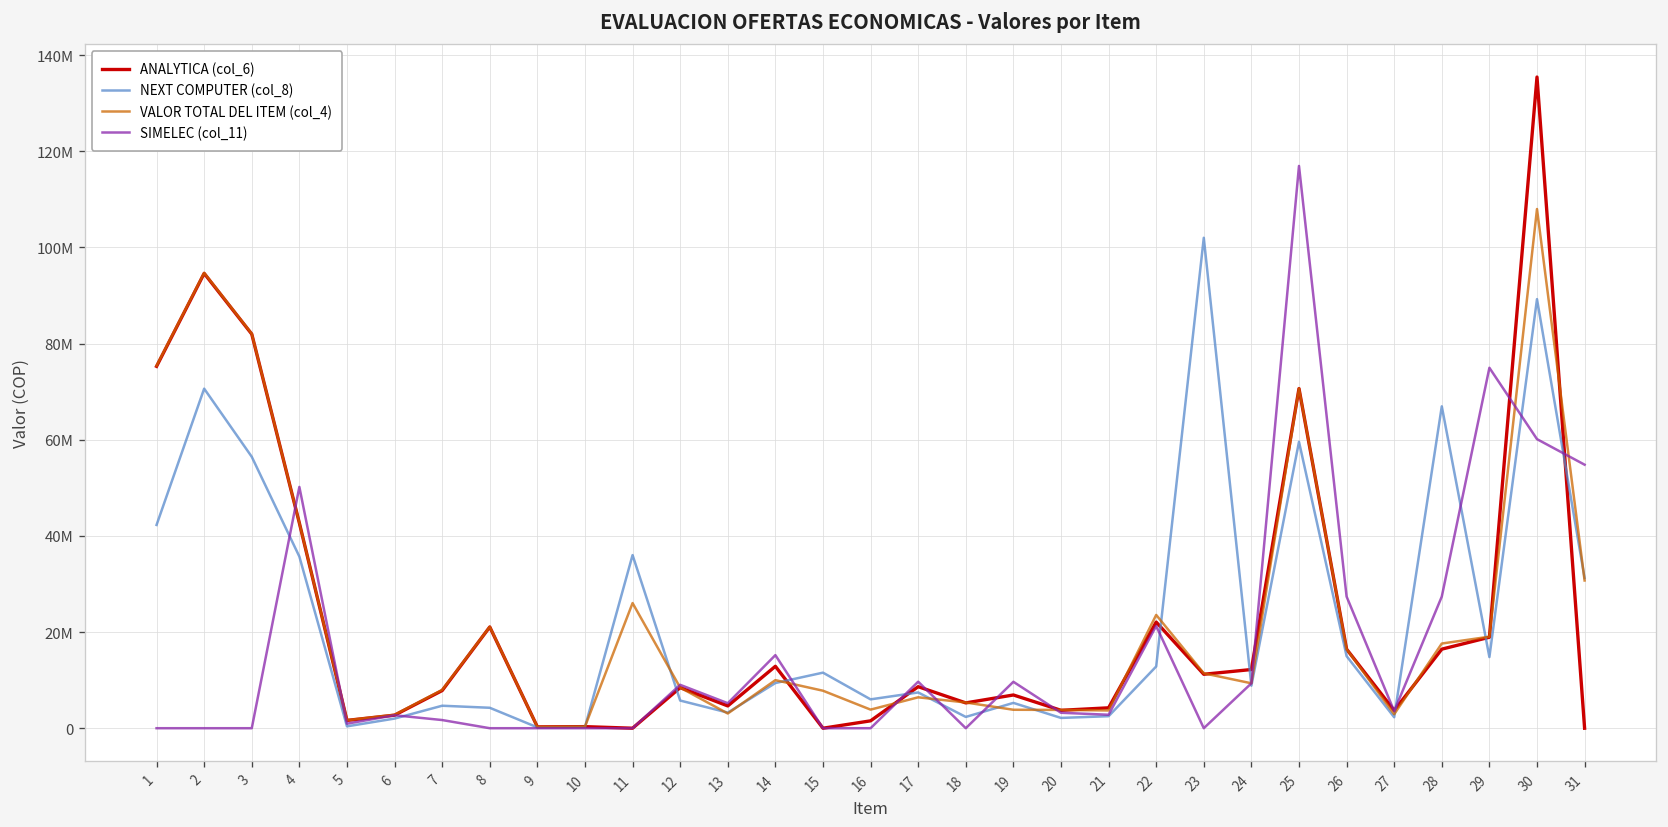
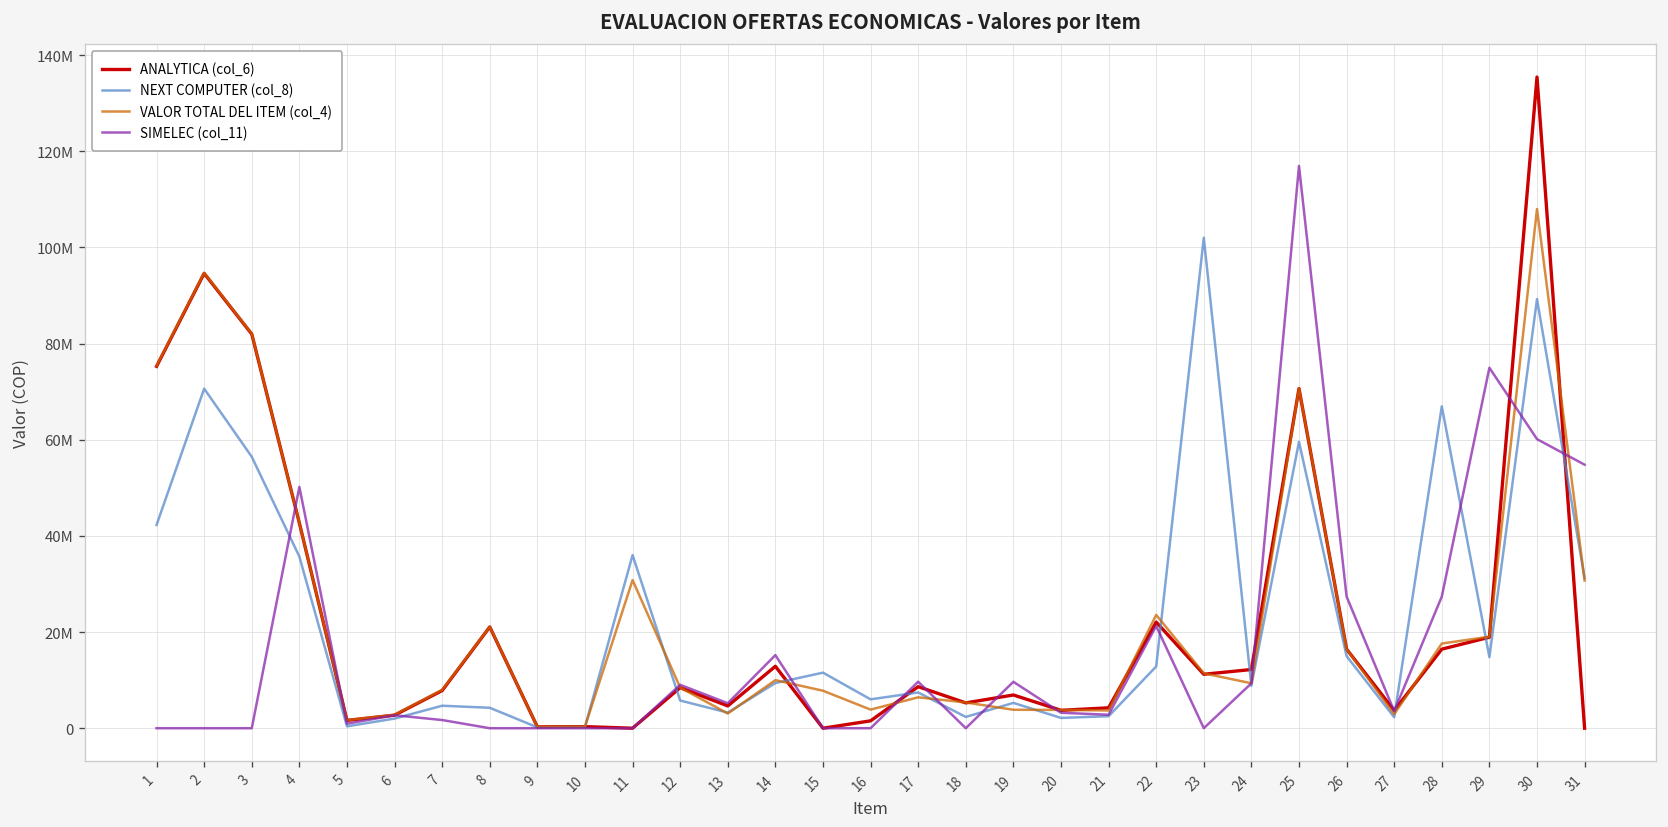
  {
    "ANALYTICA (col_6)": {
      "14": 13000000,
      "16": 2000000,
      "17": 9000000,
      "19": 7000000,
      "22": 22000000,
      "24": 12000000,
      "28": 16000000,
      "30": 135000000,
      "31": 0
    },
    "NEXT COMPUTER (col_8)": {
      "1": 42000000,
      "2": 71000000,
      "3": 56000000,
      "4": 36000000,
      "6": 2000000,
      "7": 5000000,
      "8": 4000000,
      "11": 36000000,
      "12": 6000000,
      "15": 12000000,
      "16": 6000000,
      "17": 7000000,
      "18": 2000000,
      "19": 5000000,
      "20": 2000000,
      "22": 13000000,
      "23": 102000000,
      "25": 60000000,
      "26": 15000000,
      "28": 67000000,
      "29": 15000000,
      "30": 89000000
    },
    "VALOR TOTAL DEL ITEM (col_4)": {
-     "11": 26000000,
+     "11": 31000000,
      "15": 8000000,
      "16": 4000000,
      "17": 6000000,
      "19": 4000000,
      "22": 24000000,
      "28": 18000000,
      "30": 108000000
    },
    "SIMELEC (col_11)": {
      "1": 0,
      "2": 0,
      "3": 0,
      "4": 50000000,
      "7": 2000000,
      "8": 0,
      "14": 15000000,
      "16": 0,
      "17": 10000000,
      "18": 0,
      "19": 10000000,
      "22": 21000000,
      "23": 0,
      "25": 117000000,
      "26": 27000000,
      "28": 27000000,
      "29": 75000000,
      "30": 60000000,
      "31": 55000000
    }
  }
